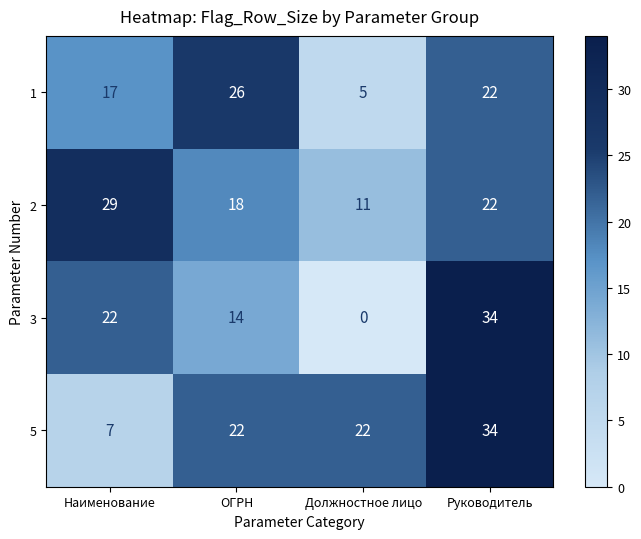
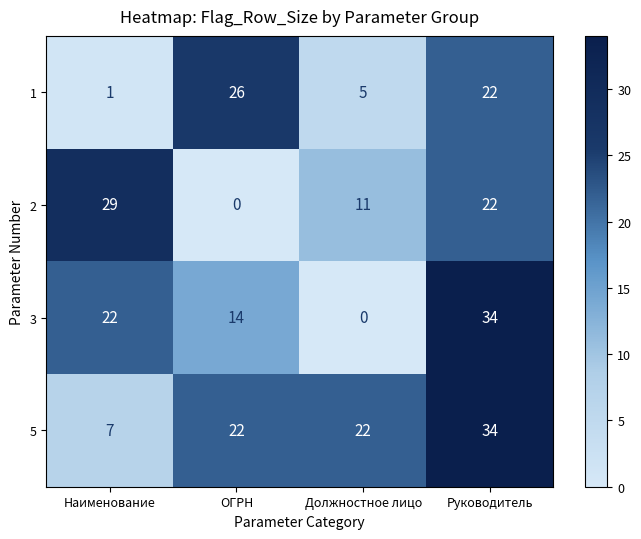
  {
    "1": {
-     "Наименование": 17,
+     "Наименование": 1,
      "ОГРН": 26,
      "Должностное лицо": 5,
      "Руководитель": 22
    },
    "2": {
      "Наименование": 29,
-     "ОГРН": 18,
+     "ОГРН": 0,
      "Должностное лицо": 11,
      "Руководитель": 22
    },
    "3": {
      "Наименование": 22,
      "ОГРН": 14,
      "Должностное лицо": 0,
      "Руководитель": 34
    },
    "5": {
      "Наименование": 7,
      "ОГРН": 22,
      "Должностное лицо": 22,
      "Руководитель": 34
    }
  }
